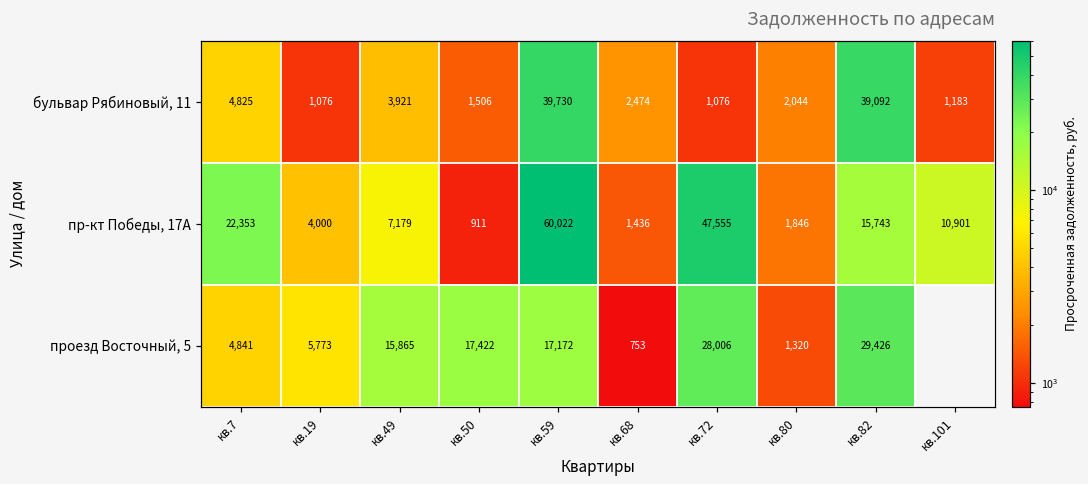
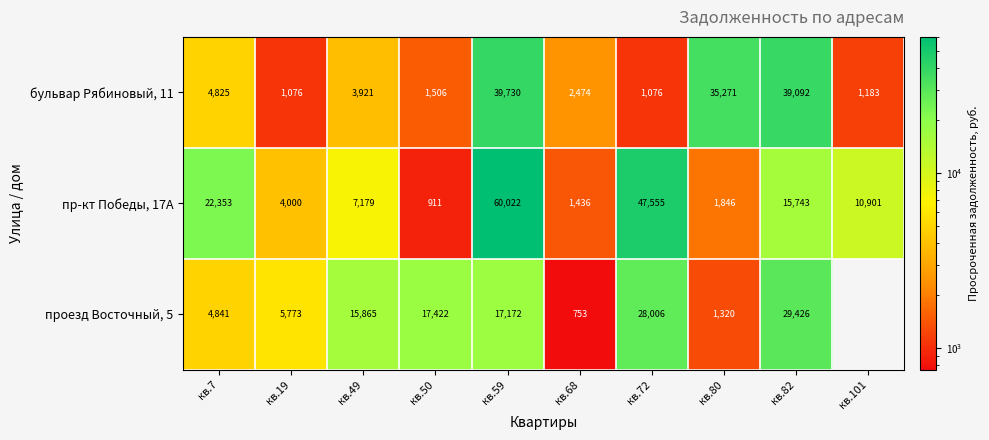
  {
    "бульвар Рябиновый, 11": {
      "кв.7": "4,825",
      "кв.19": "1,076",
      "кв.49": "3,921",
      "кв.50": "1,506",
      "кв.59": "39,730",
      "кв.68": "2,474",
      "кв.72": "1,076",
-     "кв.80": "2,044",
+     "кв.80": "35,271",
      "кв.82": "39,092",
      "кв.101": "1,183"
    },
    "пр-кт Победы, 17А": {
      "кв.7": "22,353",
      "кв.19": "4,000",
      "кв.49": "7,179",
      "кв.50": "911",
      "кв.59": "60,022",
      "кв.68": "1,436",
      "кв.72": "47,555",
      "кв.80": "1,846",
      "кв.82": "15,743",
      "кв.101": "10,901"
    },
    "проезд Восточный, 5": {
      "кв.7": "4,841",
      "кв.19": "5,773",
      "кв.49": "15,865",
      "кв.50": "17,422",
      "кв.59": "17,172",
      "кв.68": "753",
      "кв.72": "28,006",
      "кв.80": "1,320",
      "кв.82": "29,426"
    }
  }
